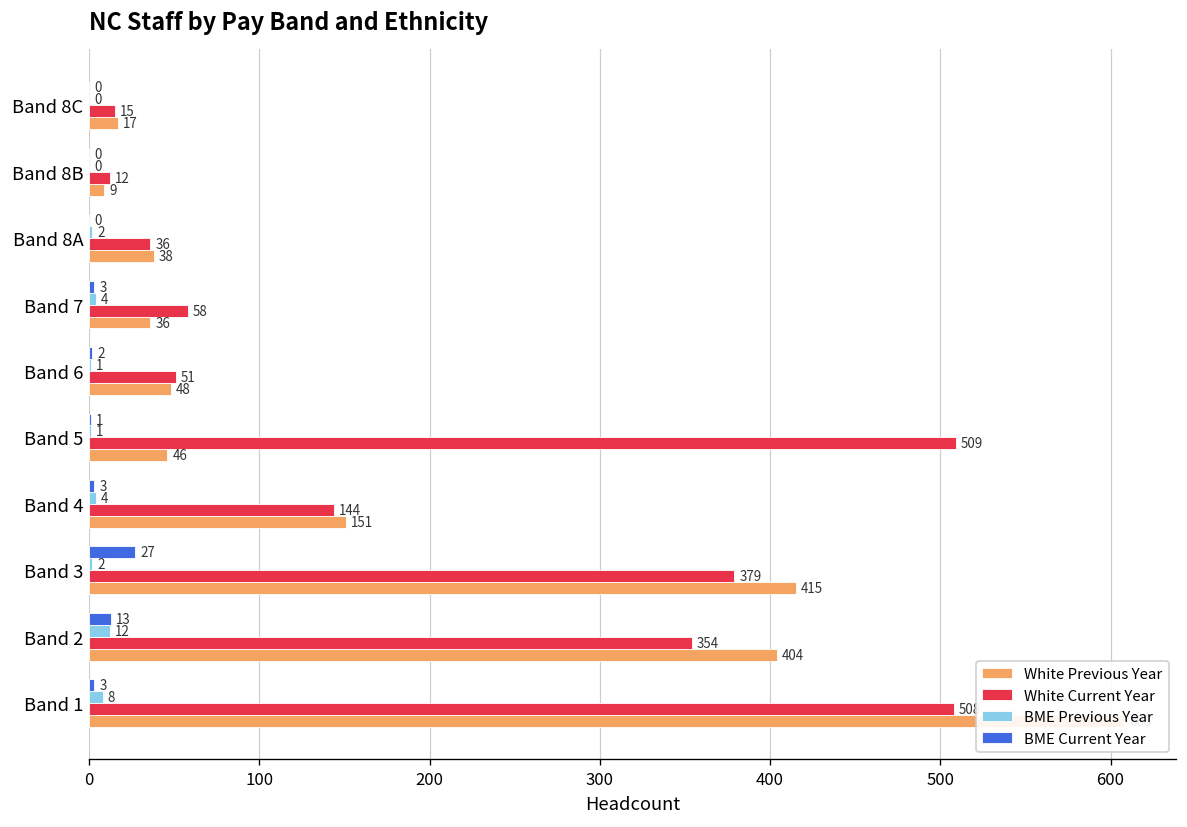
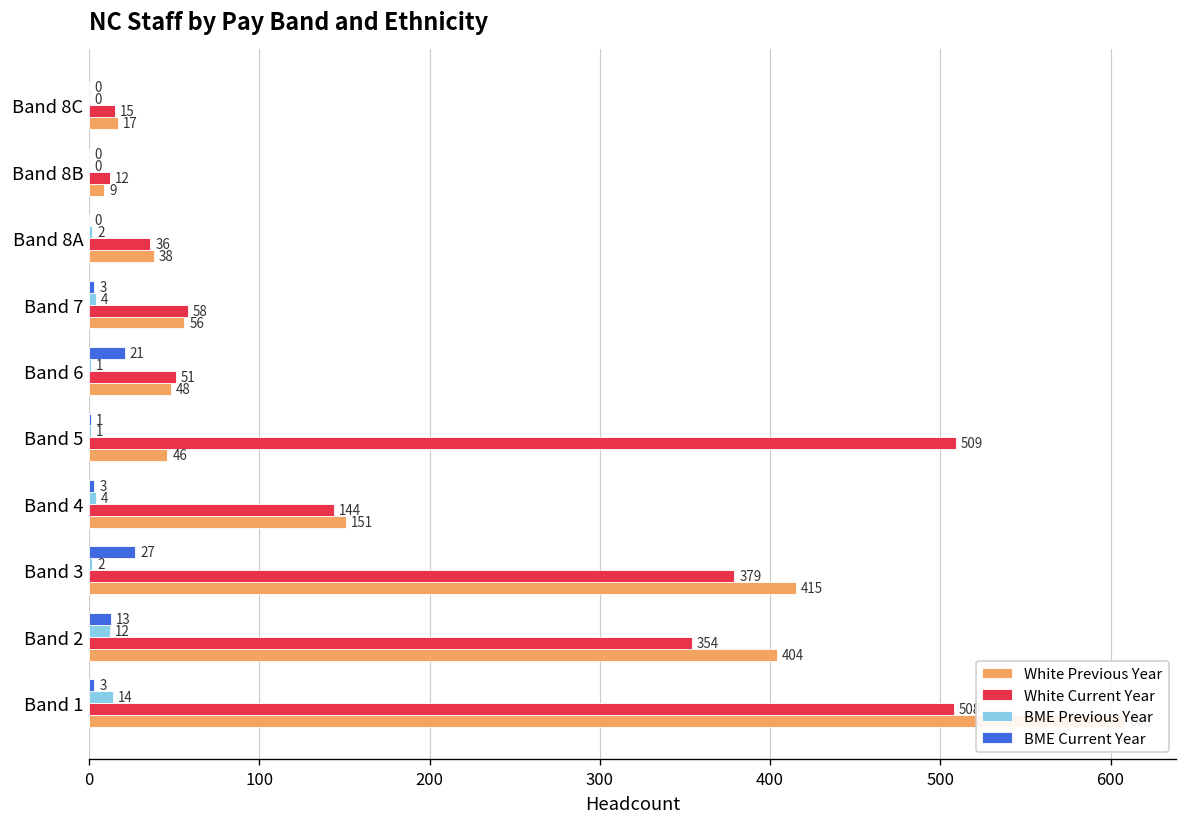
  {
    "White Previous Year": {
      "Band 8C": 17,
      "Band 8B": 9,
      "Band 8A": 38,
-     "Band 7": 36,
+     "Band 7": 56,
      "Band 6": 48,
      "Band 5": 46,
      "Band 4": 151,
      "Band 3": 415,
      "Band 2": 404
    },
    "White Current Year": {
      "Band 8C": 15,
      "Band 8B": 12,
      "Band 8A": 36,
      "Band 7": 58,
      "Band 6": 51,
      "Band 5": 509,
      "Band 4": 144,
      "Band 3": 379,
      "Band 2": 354
    },
    "BME Previous Year": {
      "Band 8C": 0,
      "Band 8B": 0,
      "Band 8A": 2,
      "Band 7": 4,
      "Band 6": 1,
      "Band 5": 1,
      "Band 4": 4,
      "Band 3": 2,
      "Band 2": 12,
-     "Band 1": 8
+     "Band 1": 14
    },
    "BME Current Year": {
      "Band 8C": 0,
      "Band 8B": 0,
      "Band 8A": 0,
      "Band 7": 3,
-     "Band 6": 2,
+     "Band 6": 21,
      "Band 5": 1,
      "Band 4": 3,
      "Band 3": 27,
      "Band 2": 13,
      "Band 1": 3
    }
  }
